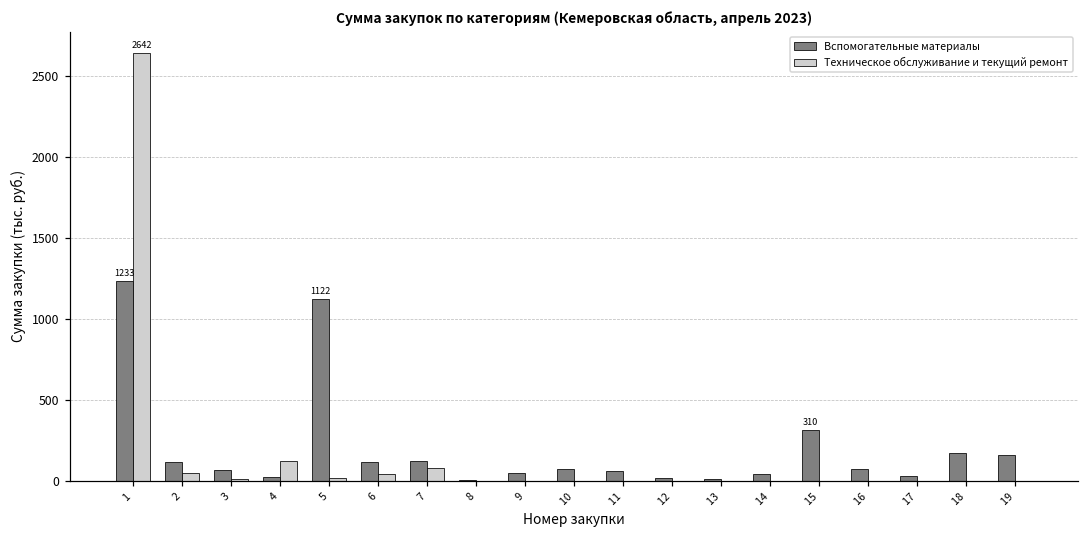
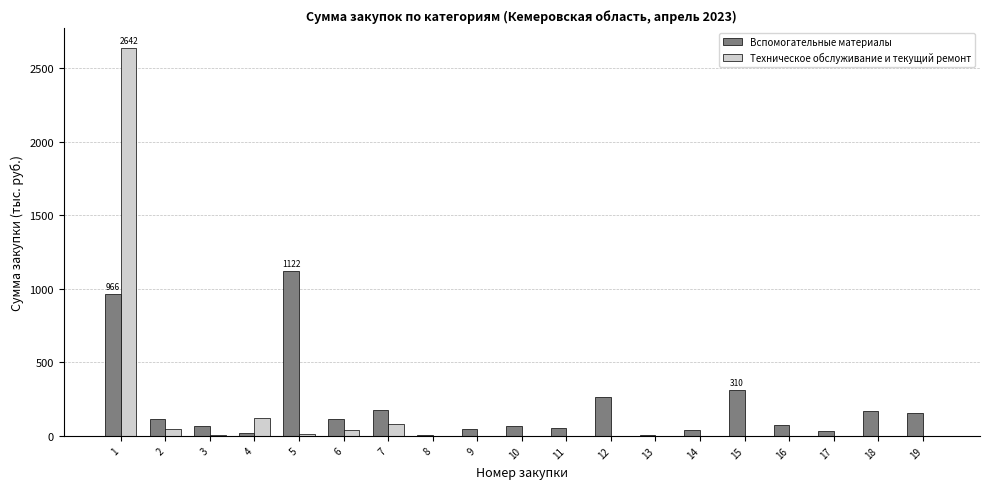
  {
    "Вспомогательные материалы": {
-     "1": 1233,
+     "1": 966,
      "5": 1122,
-     "7": 120,
-     "12": 20,
+     "7": 180,
+     "12": 270,
      "15": 310
    },
    "Техническое обслуживание и текущий ремонт": {
      "1": 2642
    }
  }
